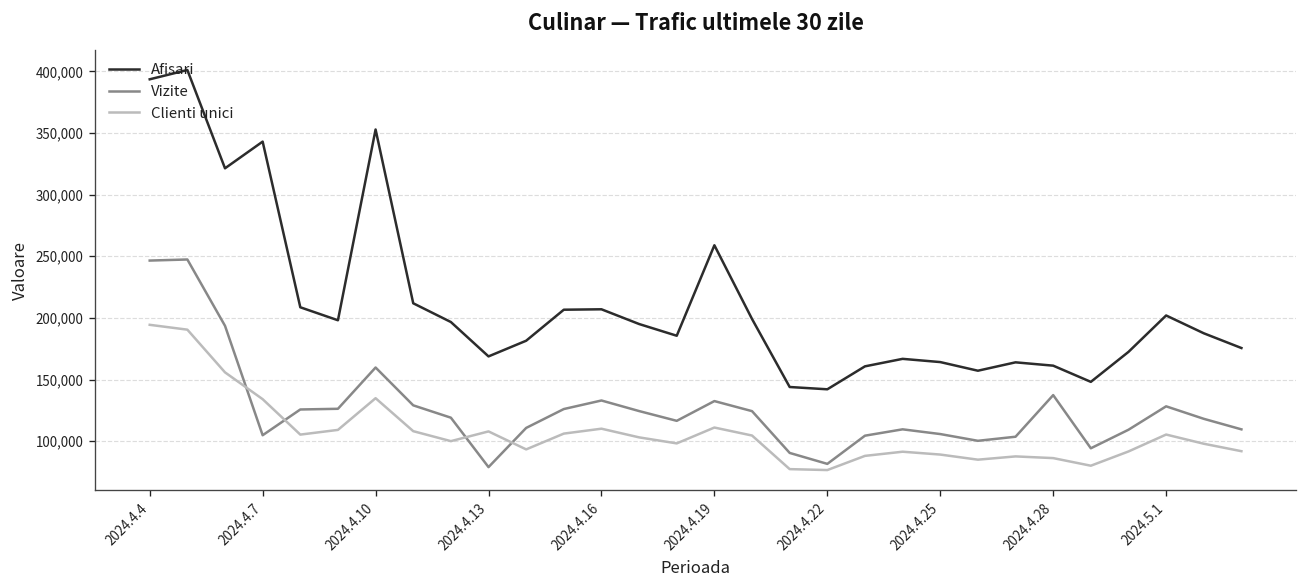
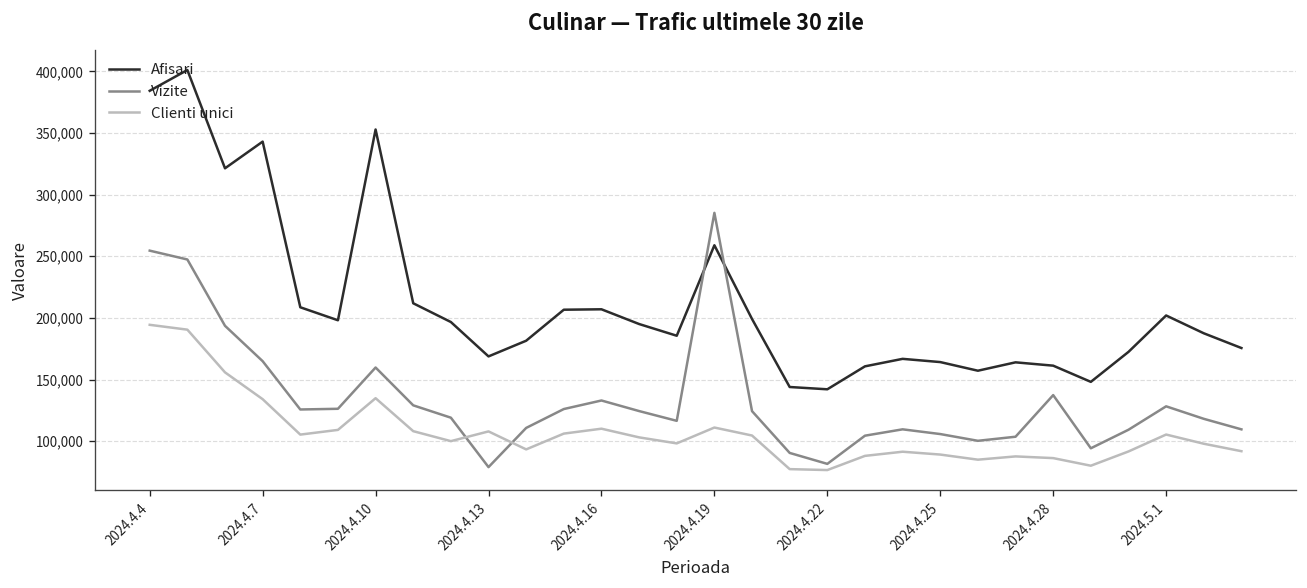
  {
    "Afisari": {
-     "2024.4.4": "394,000",
+     "2024.4.4": "384,000",
      "2024.4.7": "343,000",
      "2024.4.10": "353,000",
      "2024.4.13": "169,000",
      "2024.4.16": "207,000",
      "2024.4.19": "259,000",
      "2024.4.22": "142,000",
      "2024.4.25": "164,000",
      "2024.4.28": "161,000",
      "2024.5.1": "202,000"
    },
    "Vizite": {
-     "2024.4.4": "247,000",
-     "2024.4.7": "105,000",
+     "2024.4.4": "255,000",
+     "2024.4.7": "165,000",
      "2024.4.10": "160,000",
      "2024.4.13": "79,000",
      "2024.4.16": "133,000",
-     "2024.4.19": "133,000",
+     "2024.4.19": "285,000",
      "2024.4.22": "82,000",
      "2024.4.25": "106,000",
      "2024.4.28": "137,000",
      "2024.5.1": "128,000"
    },
    "Clienti unici": {
      "2024.4.4": "194,000",
      "2024.4.7": "134,000",
      "2024.4.10": "135,000",
      "2024.4.13": "108,000",
      "2024.4.16": "110,000",
      "2024.4.19": "111,000",
      "2024.4.22": "77,000",
      "2024.4.25": "89,000",
      "2024.4.28": "86,000",
      "2024.5.1": "105,000"
    }
  }
